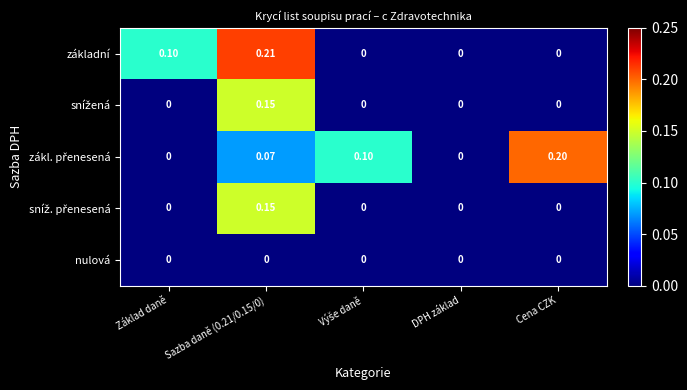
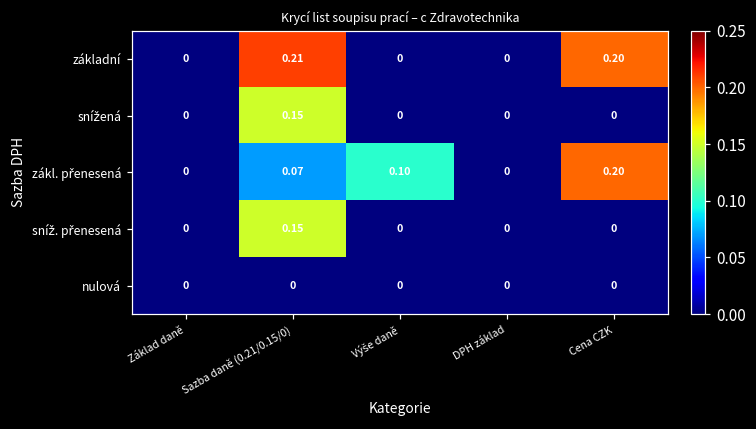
  {
    "základní": {
-     "Základ daně": 0.10,
+     "Základ daně": 0,
      "Sazba daně (0.21/0.15/0)": 0.21,
      "Výše daně": 0,
      "DPH základ": 0,
-     "Cena CZK": 0
+     "Cena CZK": 0.20
    },
    "snížená": {
      "Základ daně": 0,
      "Sazba daně (0.21/0.15/0)": 0.15,
      "Výše daně": 0,
      "DPH základ": 0,
      "Cena CZK": 0
    },
    "zákl. přenesená": {
      "Základ daně": 0,
      "Sazba daně (0.21/0.15/0)": 0.07,
      "Výše daně": 0.10,
      "DPH základ": 0,
      "Cena CZK": 0.20
    },
    "sníž. přenesená": {
      "Základ daně": 0,
      "Sazba daně (0.21/0.15/0)": 0.15,
      "Výše daně": 0,
      "DPH základ": 0,
      "Cena CZK": 0
    },
    "nulová": {
      "Základ daně": 0,
      "Sazba daně (0.21/0.15/0)": 0,
      "Výše daně": 0,
      "DPH základ": 0,
      "Cena CZK": 0
    }
  }
